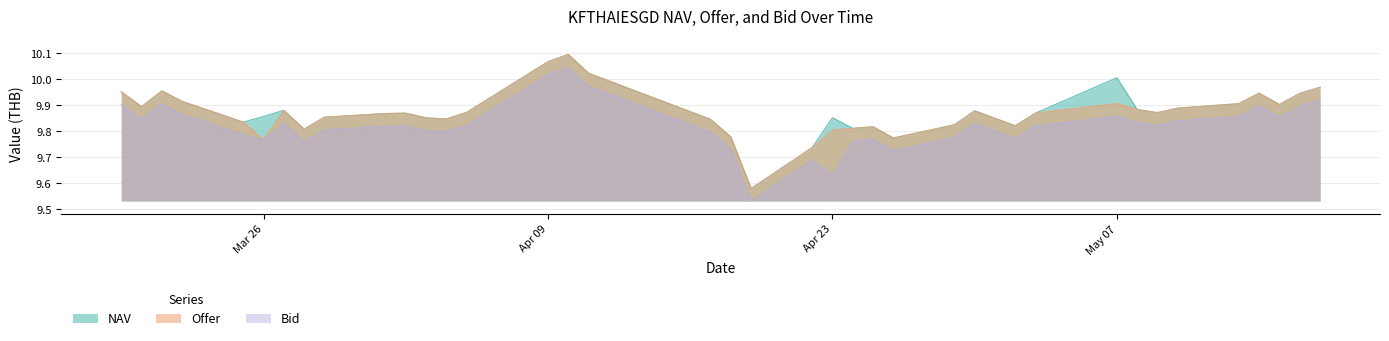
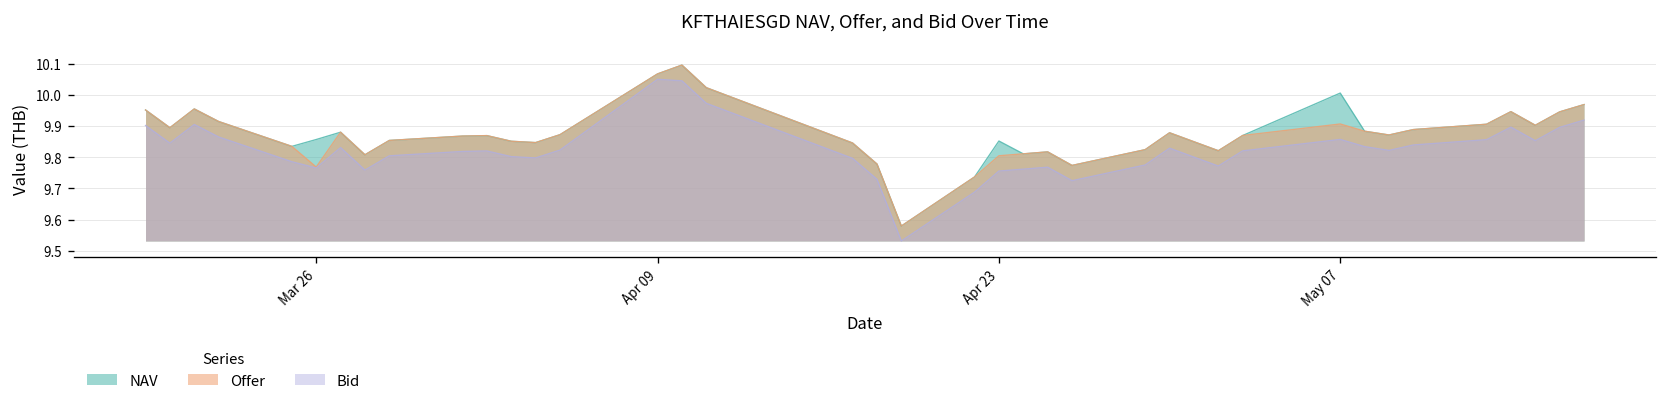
  {
    "NAV": {
      "Mar 26": 9.86,
      "Apr 23": 9.85,
      "May 07": 10.01
    },
    "Offer": {
      "Apr 23": 9.80,
      "May 07": 9.91
    },
    "Bid": {
-     "Apr 09": 10.02,
-     "Apr 23": 9.63,
+     "Apr 09": 10.05,
+     "Apr 23": 9.76,
      "May 07": 9.86
    }
  }
